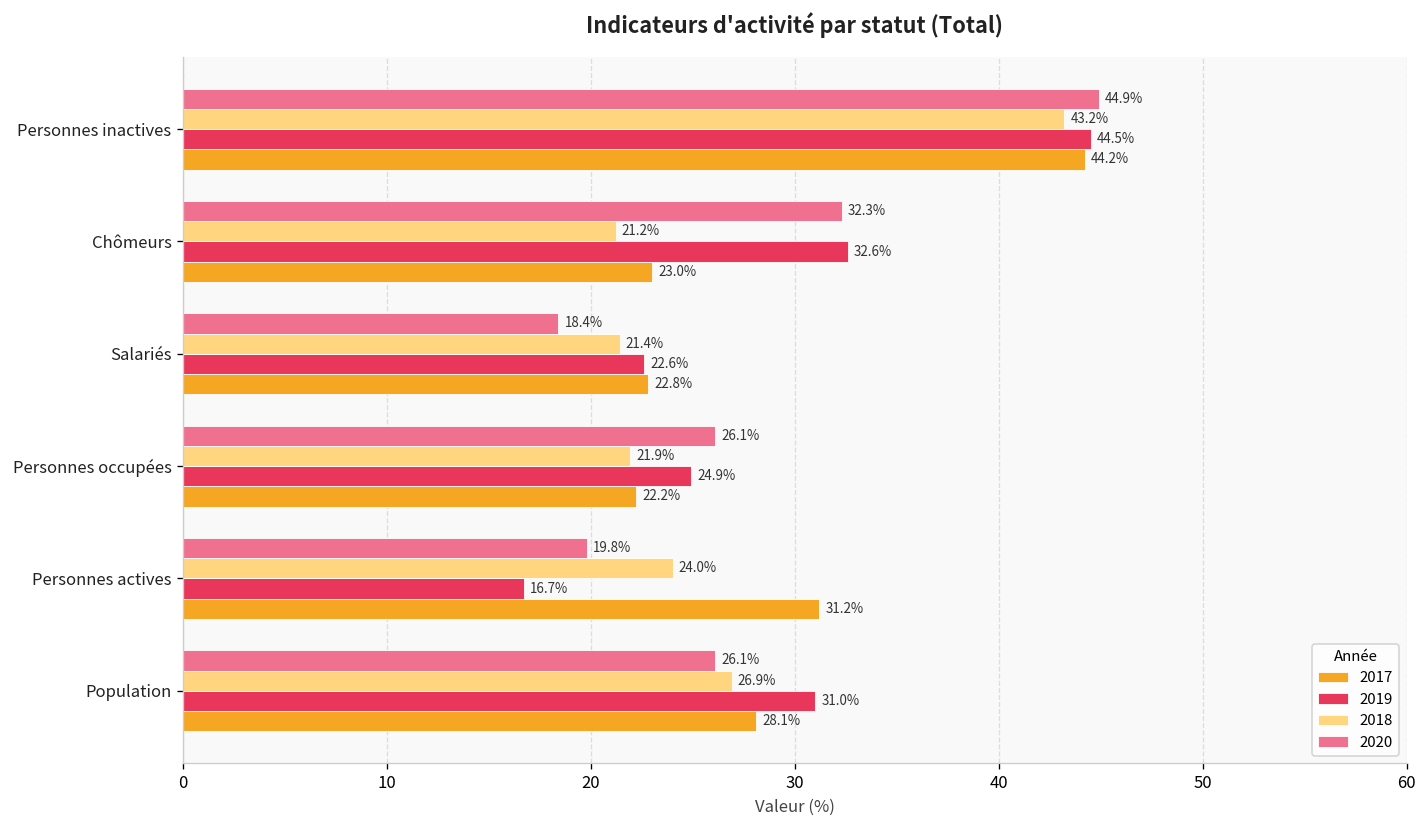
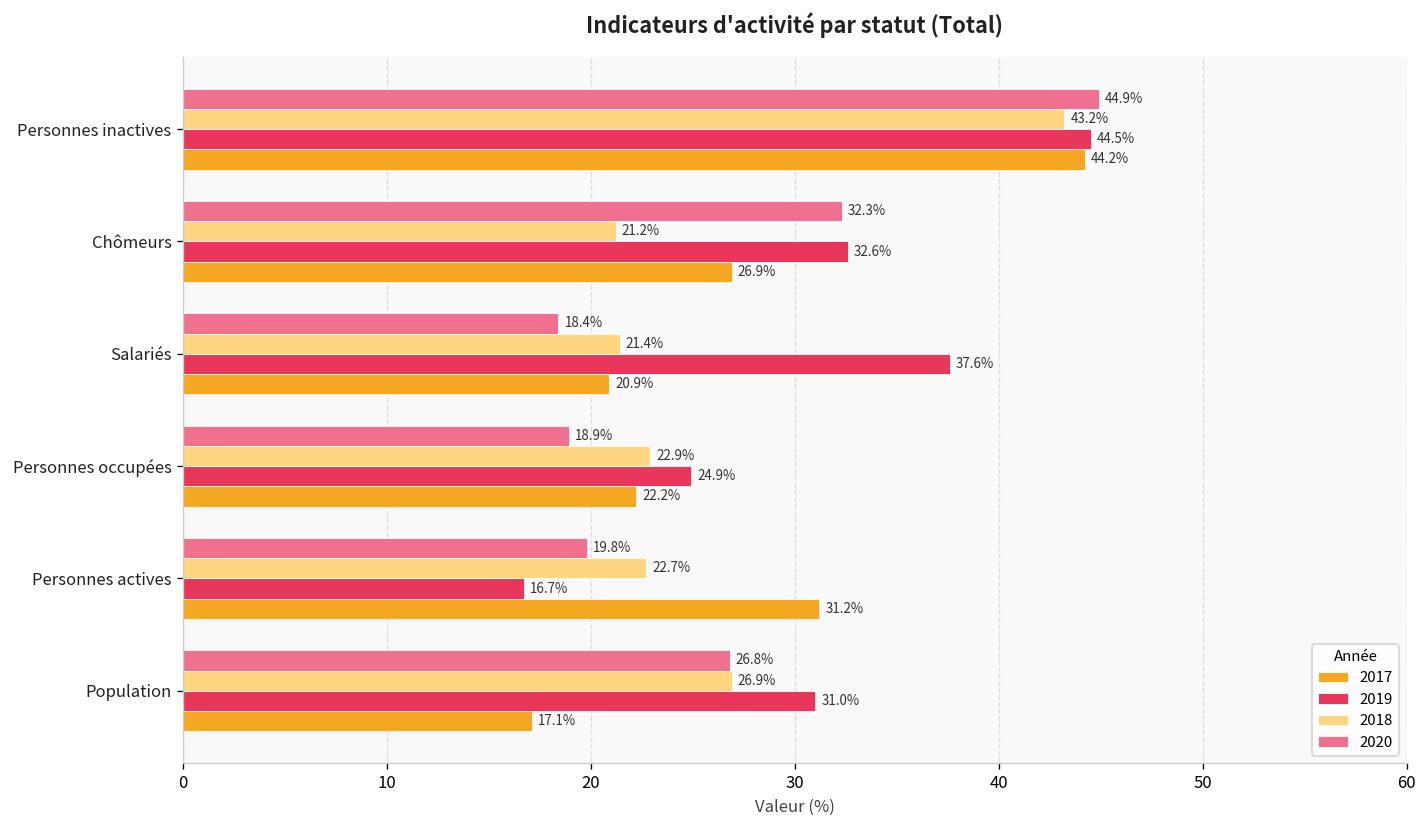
  {
    "2017": {
      "Personnes inactives": "44.2%",
-     "Chômeurs": "23.0%",
-     "Salariés": "22.8%",
+     "Chômeurs": "26.9%",
+     "Salariés": "20.9%",
      "Personnes occupées": "22.2%",
      "Personnes actives": "31.2%",
-     "Population": "28.1%"
+     "Population": "17.1%"
    },
    "2019": {
      "Personnes inactives": "44.5%",
      "Chômeurs": "32.6%",
-     "Salariés": "22.6%",
+     "Salariés": "37.6%",
      "Personnes occupées": "24.9%",
      "Personnes actives": "16.7%",
      "Population": "31.0%"
    },
    "2018": {
      "Personnes inactives": "43.2%",
      "Chômeurs": "21.2%",
      "Salariés": "21.4%",
-     "Personnes occupées": "21.9%",
-     "Personnes actives": "24.0%",
+     "Personnes occupées": "22.9%",
+     "Personnes actives": "22.7%",
      "Population": "26.9%"
    },
    "2020": {
      "Personnes inactives": "44.9%",
      "Chômeurs": "32.3%",
      "Salariés": "18.4%",
-     "Personnes occupées": "26.1%",
+     "Personnes occupées": "18.9%",
      "Personnes actives": "19.8%",
-     "Population": "26.1%"
+     "Population": "26.8%"
    }
  }
